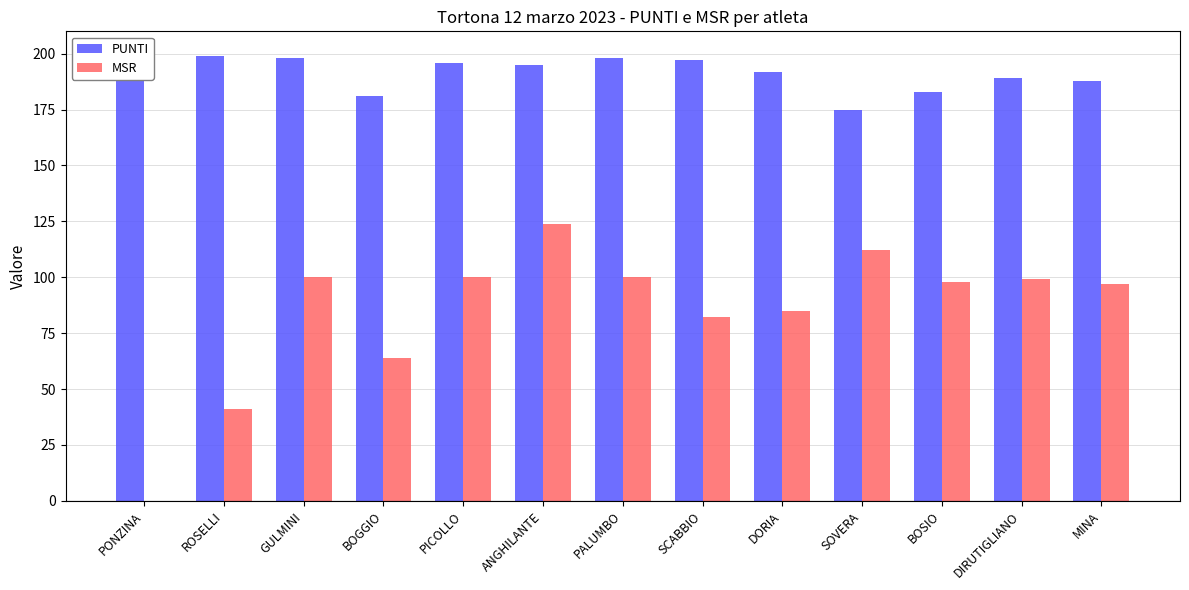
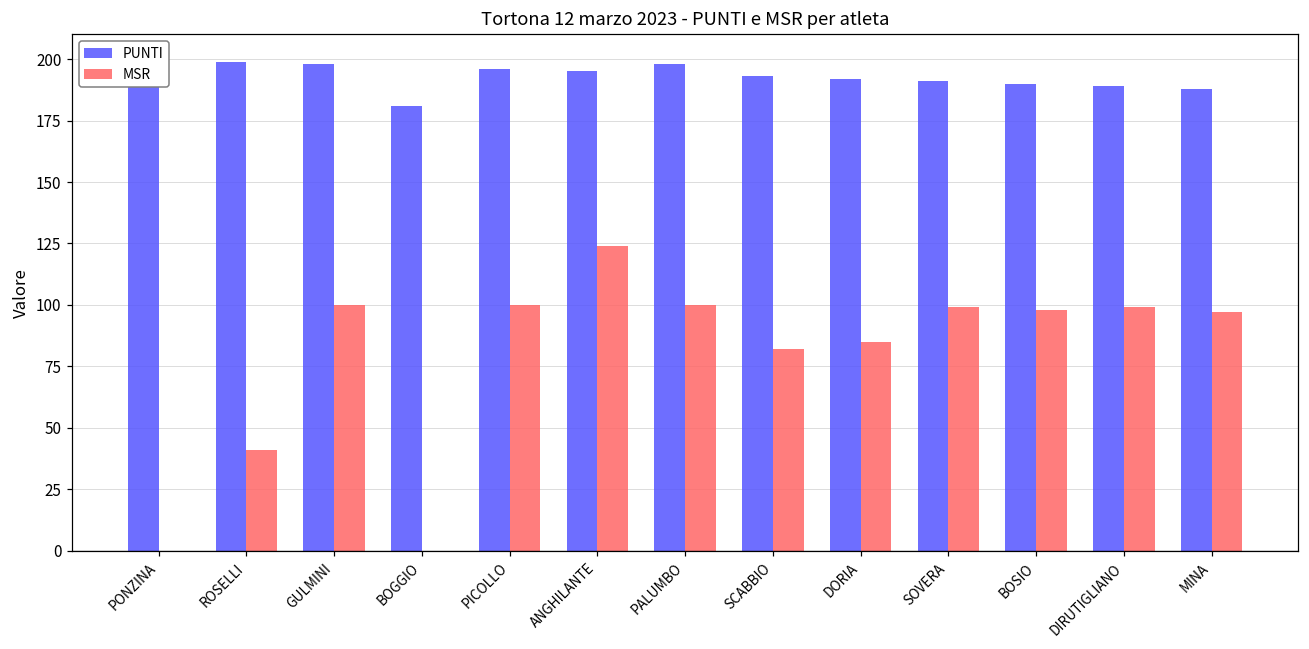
  {
    "PUNTI": {
      "ROSELLI": 199,
      "GULMINI": 198,
      "BOGGIO": 181,
      "PICOLLO": 196,
      "ANGHILANTE": 195,
      "PALUMBO": 198,
-     "SCABBIO": 197,
+     "SCABBIO": 193,
      "DORIA": 192,
-     "SOVERA": 175,
-     "BOSIO": 183,
+     "SOVERA": 191,
+     "BOSIO": 190,
      "DIRUTIGLIANO": 189,
      "MINA": 188
    },
    "MSR": {
      "PONZINA": 0,
      "ROSELLI": 41,
      "GULMINI": 100,
-     "BOGGIO": 64,
+     "BOGGIO": 0,
      "PICOLLO": 100,
      "ANGHILANTE": 124,
      "PALUMBO": 100,
      "SCABBIO": 82,
      "DORIA": 85,
-     "SOVERA": 112,
+     "SOVERA": 99,
      "BOSIO": 98,
      "DIRUTIGLIANO": 99,
      "MINA": 97
    }
  }
